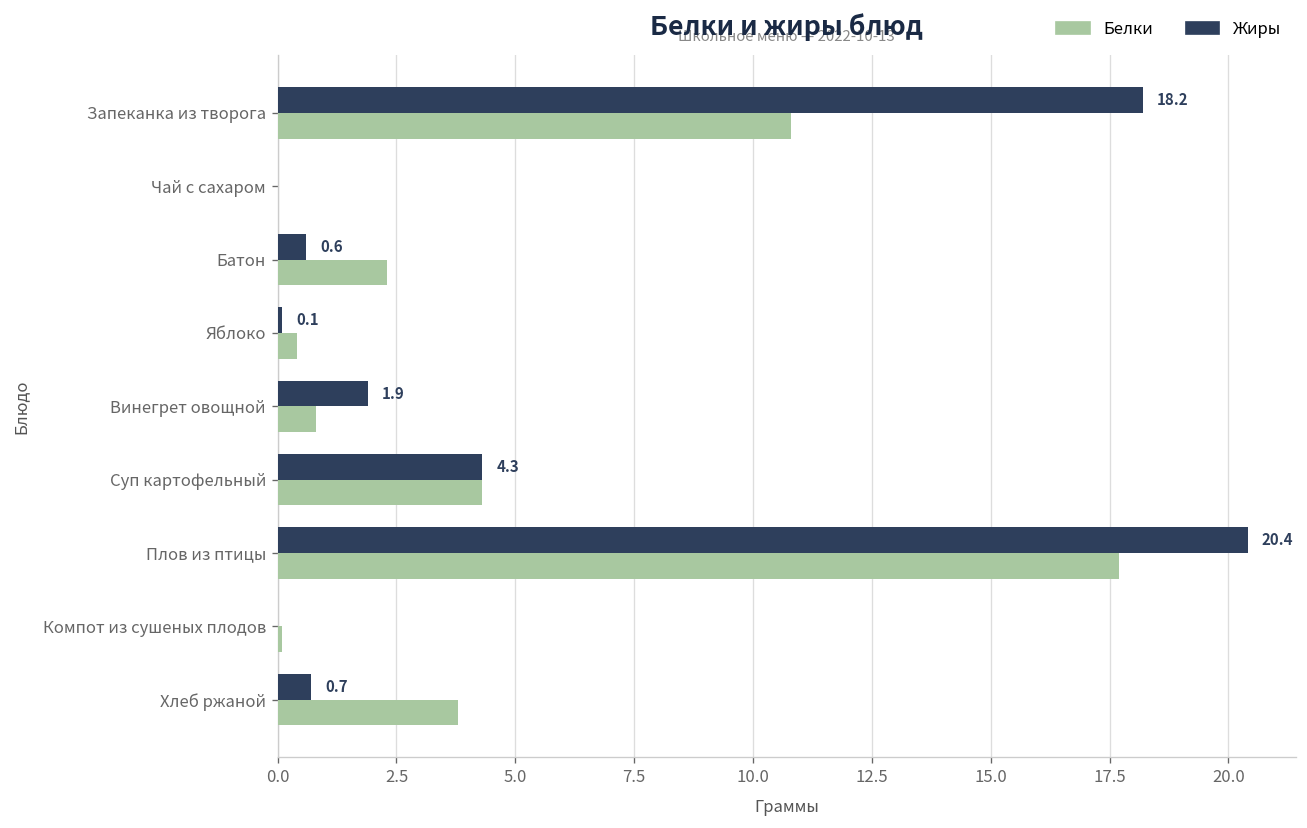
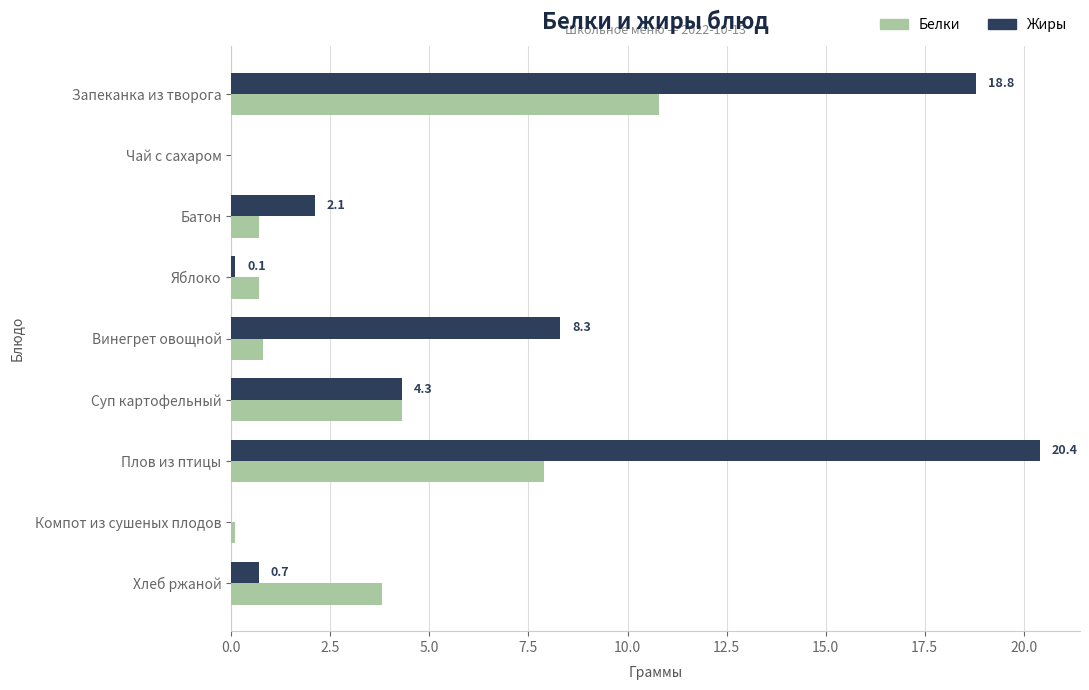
  {
    "Белки": {
      "Запеканка из творога": 10.8,
      "Чай с сахаром": 0.0,
-     "Батон": 2.3,
-     "Яблоко": 0.4,
+     "Батон": 0.7,
+     "Яблоко": 0.7,
      "Винегрет овощной": 0.8,
-     "Плов из птицы": 17.7,
+     "Плов из птицы": 7.9,
      "Компот из сушеных плодов": 0.1,
      "Хлеб ржаной": 3.8
    },
    "Жиры": {
-     "Запеканка из творога": 18.2,
-     "Батон": 0.6,
+     "Запеканка из творога": 18.8,
+     "Батон": 2.1,
      "Яблоко": 0.1,
-     "Винегрет овощной": 1.9,
+     "Винегрет овощной": 8.3,
      "Суп картофельный": 4.3,
      "Плов из птицы": 20.4,
      "Хлеб ржаной": 0.7
    }
  }
